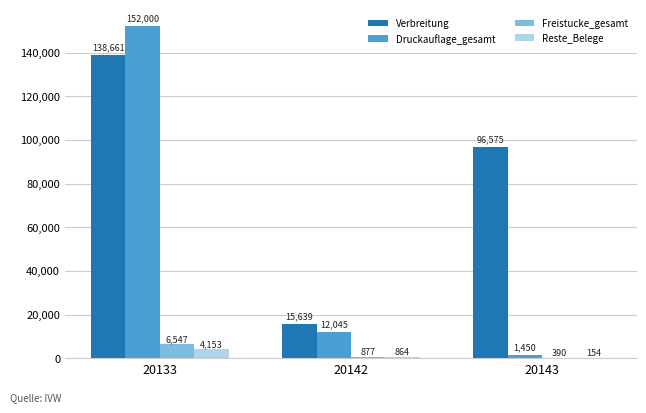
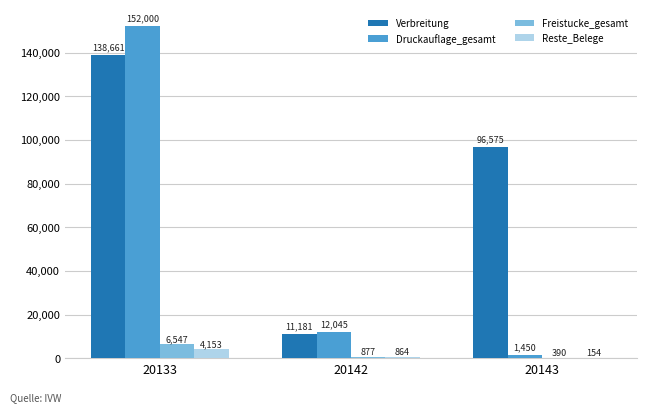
  {
    "Verbreitung": {
      "20133": "138,661",
-     "20142": "15,639",
+     "20142": "11,181",
      "20143": "96,575"
    }
  }
